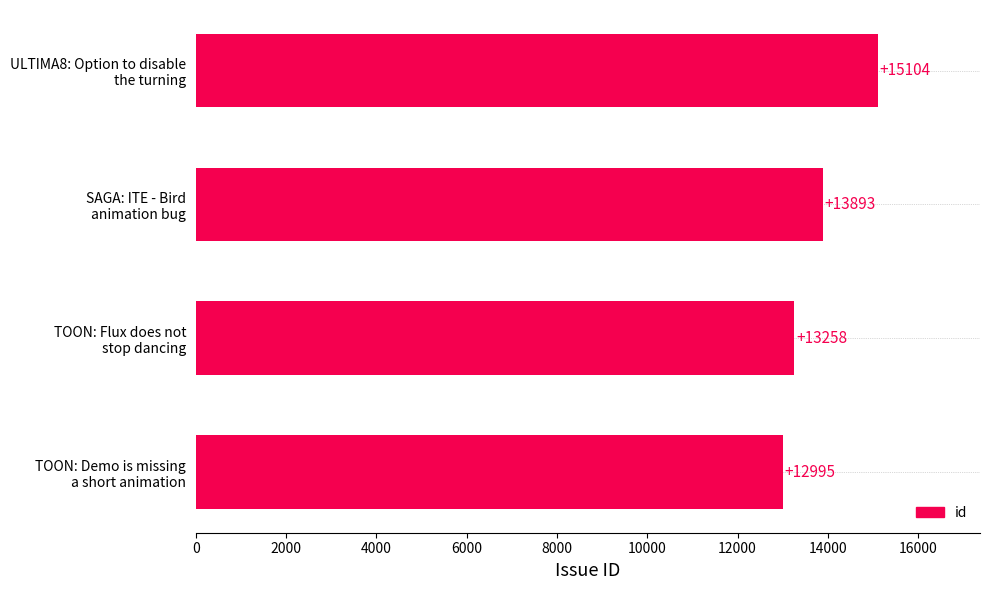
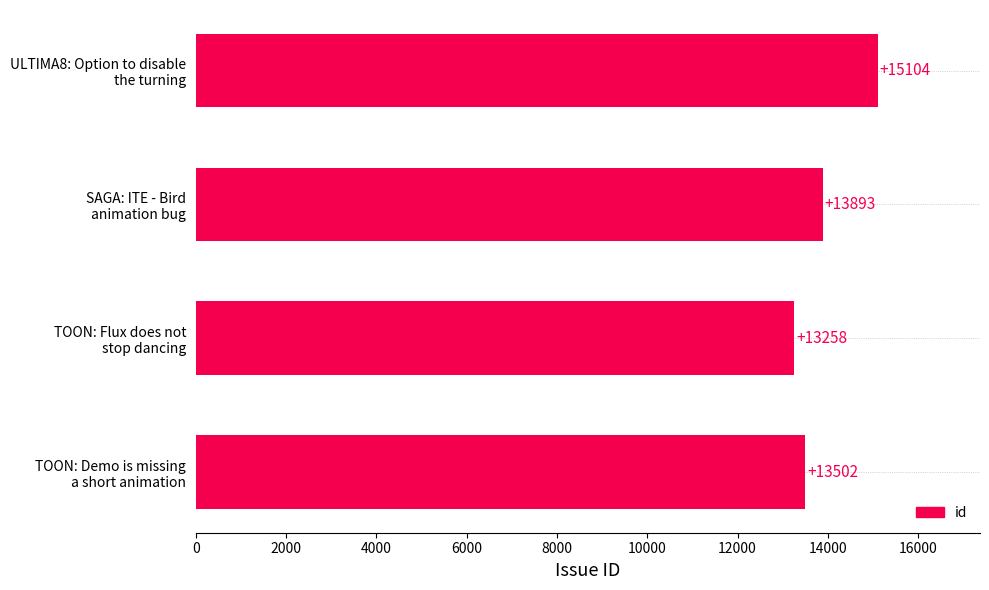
  {
    "ULTIMA8: Option to disable the turning": "+15104",
    "SAGA: ITE - Bird animation bug": "+13893",
    "TOON: Flux does not stop dancing": "+13258",
-   "TOON: Demo is missing a short animation": "+12995"
+   "TOON: Demo is missing a short animation": "+13502"
  }
